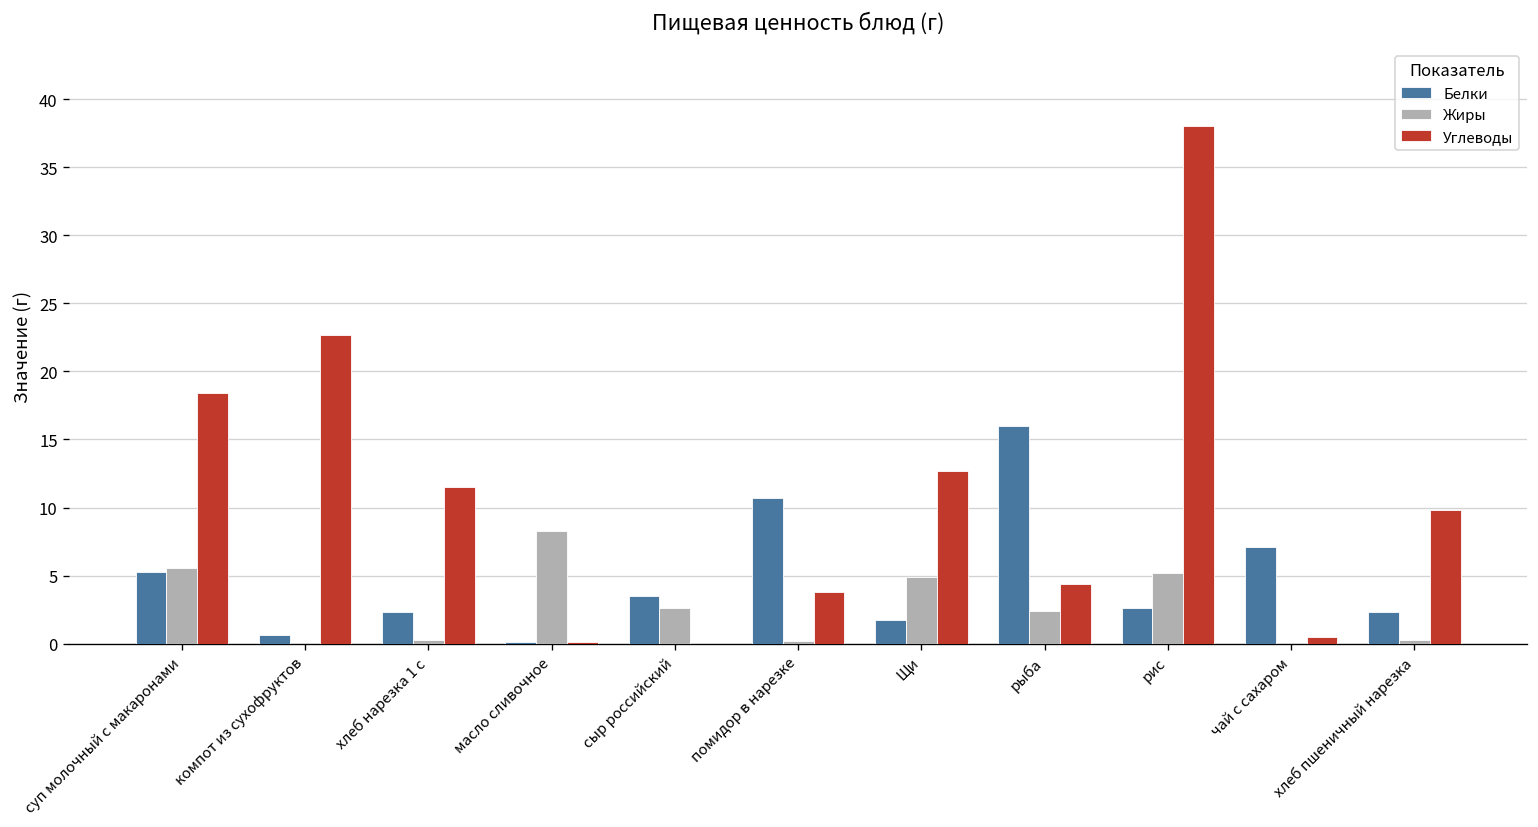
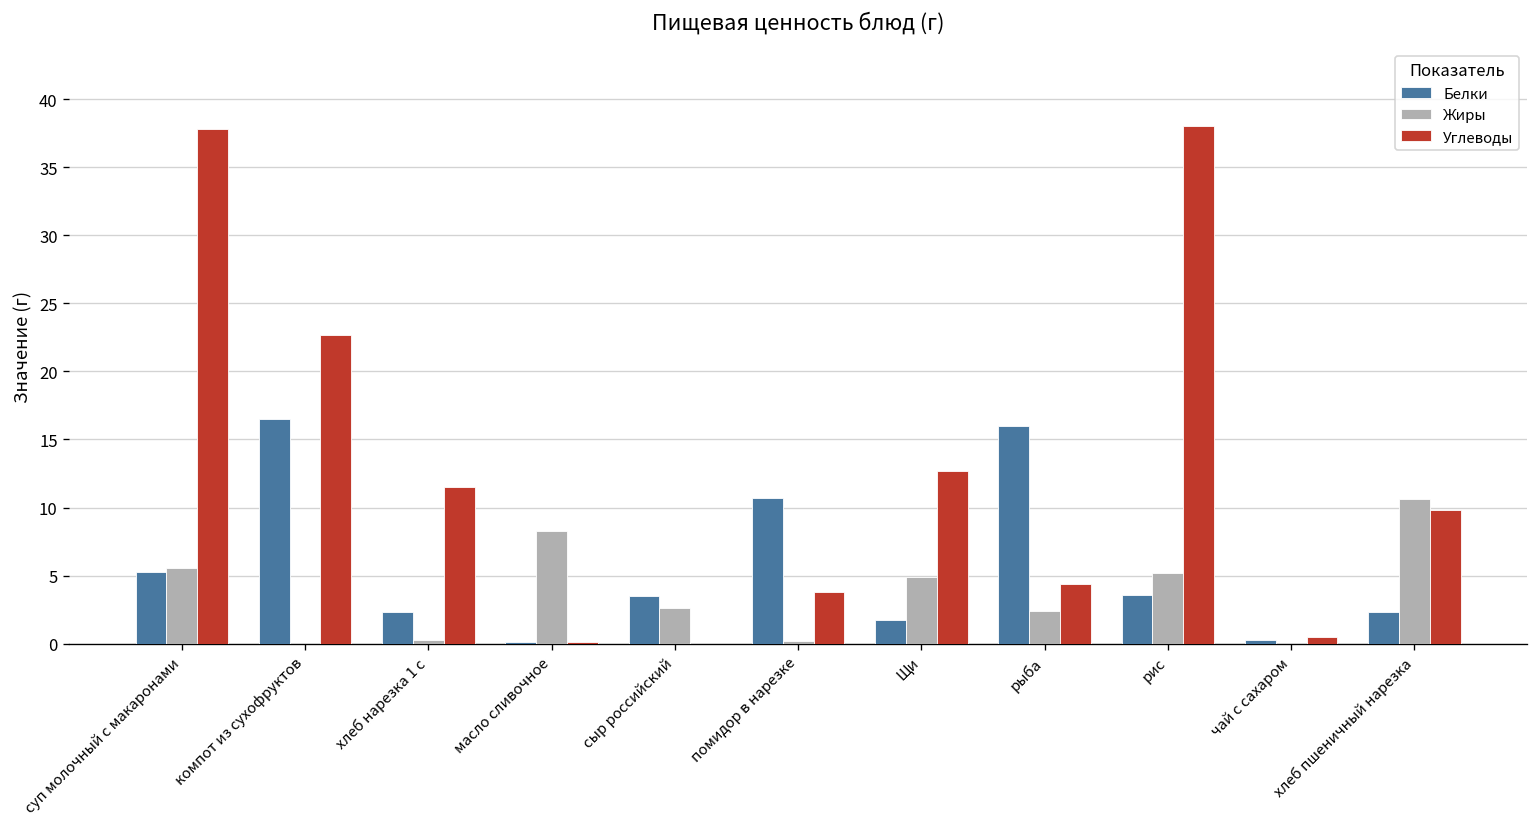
  {
    "Белки": {
      "суп молочный с макаронами": 5.3,
-     "компот из сухофруктов": 0.6,
+     "компот из сухофруктов": 16.5,
      "хлеб нарезка 1 с": 2.3,
      "сыр российский": 3.5,
      "помидор в нарезке": 10.7,
      "Щи": 1.7,
      "рыба": 16.0,
-     "рис": 2.6,
-     "чай с сахаром": 7.1,
+     "рис": 3.6,
+     "чай с сахаром": 0.3,
      "хлеб пшеничный нарезка": 2.3
    },
    "Жиры": {
      "суп молочный с макаронами": 5.5,
      "компот из сухофруктов": 0.0,
      "хлеб нарезка 1 с": 0.3,
      "масло сливочное": 8.3,
      "сыр российский": 2.6,
      "Щи": 4.9,
      "рыба": 2.4,
      "рис": 5.2,
      "чай с сахаром": 0.0,
-     "хлеб пшеничный нарезка": 0.3
+     "хлеб пшеничный нарезка": 10.6
    },
    "Углеводы": {
-     "суп молочный с макаронами": 18.4,
+     "суп молочный с макаронами": 37.8,
      "компот из сухофруктов": 22.7,
      "хлеб нарезка 1 с": 11.5,
      "сыр российский": 0.0,
      "помидор в нарезке": 3.8,
      "Щи": 12.7,
      "рыба": 4.4,
      "рис": 38.0,
      "чай с сахаром": 0.5,
      "хлеб пшеничный нарезка": 9.8
    }
  }
